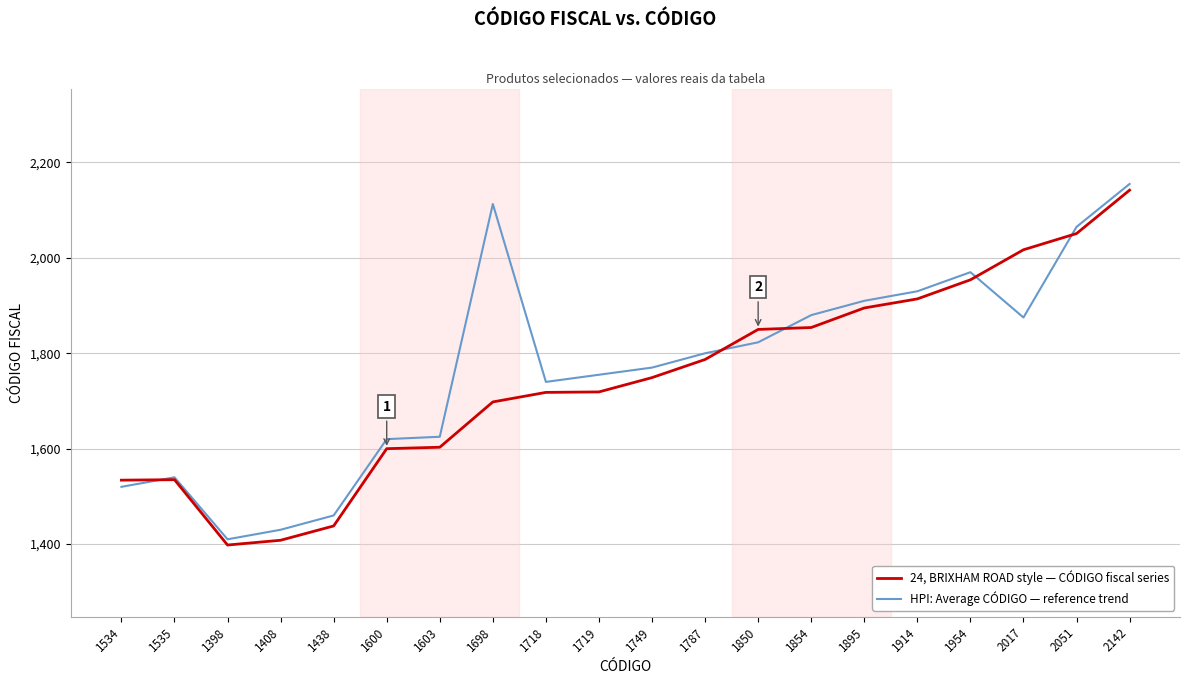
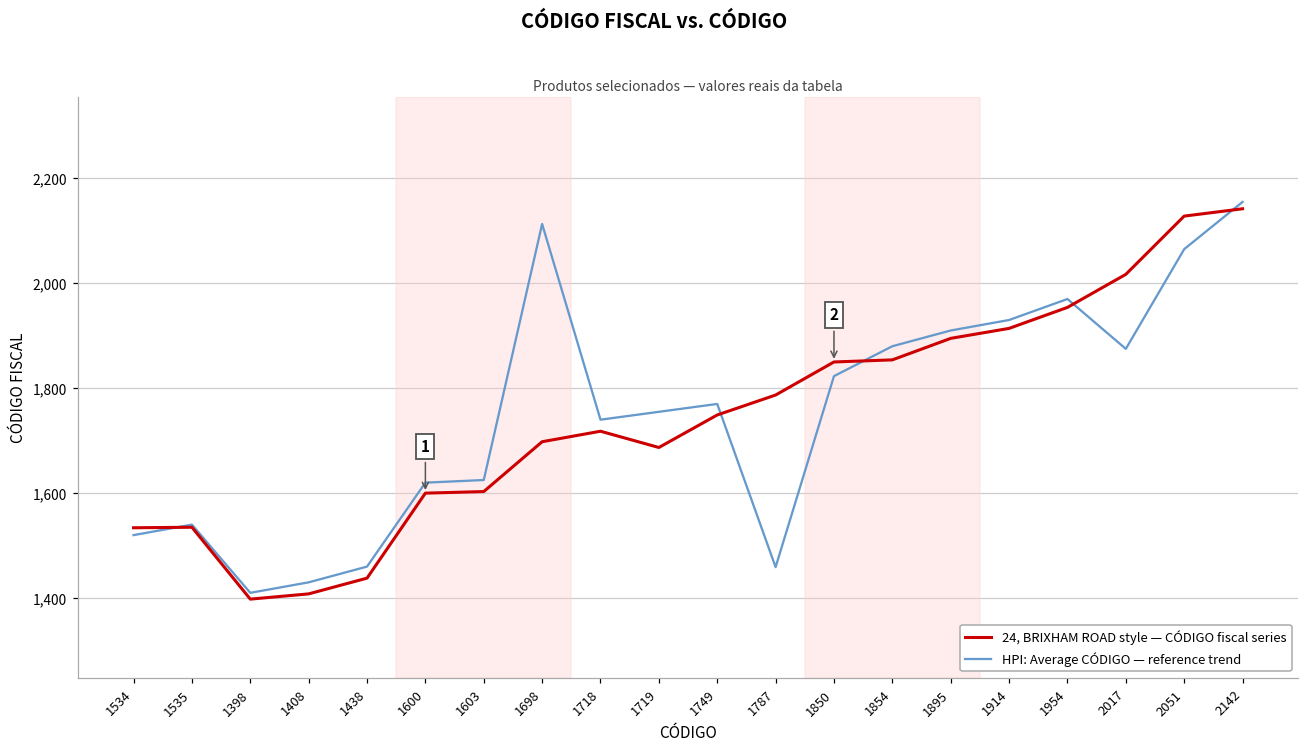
  {
    "24, BRIXHAM ROAD style — CÓDIGO fiscal series": {
      "1534": "1,530",
      "1398": "1,400",
      "1408": "1,410",
      "1438": "1,440",
      "1600": "1,600",
      "1603": "1,600",
      "1698": "1,700",
      "1718": "1,720",
-     "1719": "1,720",
+     "1719": "1,690",
      "1749": "1,750",
      "1787": "1,790",
      "1854": "1,850",
      "1895": "1,900",
      "1914": "1,910",
      "1954": "1,950",
      "2017": "2,020",
-     "2051": "2,050",
+     "2051": "2,130",
      "2142": "2,140"
    },
    "HPI: Average CÓDIGO — reference trend": {
      "1534": "1,520",
      "1398": "1,410",
      "1408": "1,430",
      "1438": "1,460",
      "1603": "1,630",
      "1698": "2,110",
      "1718": "1,740",
      "1719": "1,760",
      "1749": "1,770",
-     "1787": "1,800",
+     "1787": "1,460",
      "1850": "1,820",
      "1854": "1,880",
      "1895": "1,910",
      "1914": "1,930",
      "1954": "1,970",
      "2017": "1,880",
      "2051": "2,070",
      "2142": "2,160"
    }
  }
